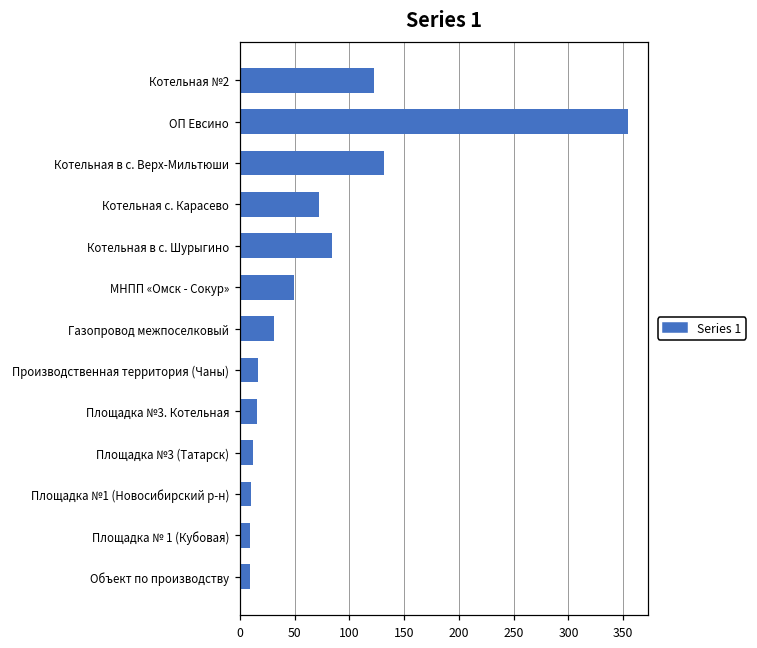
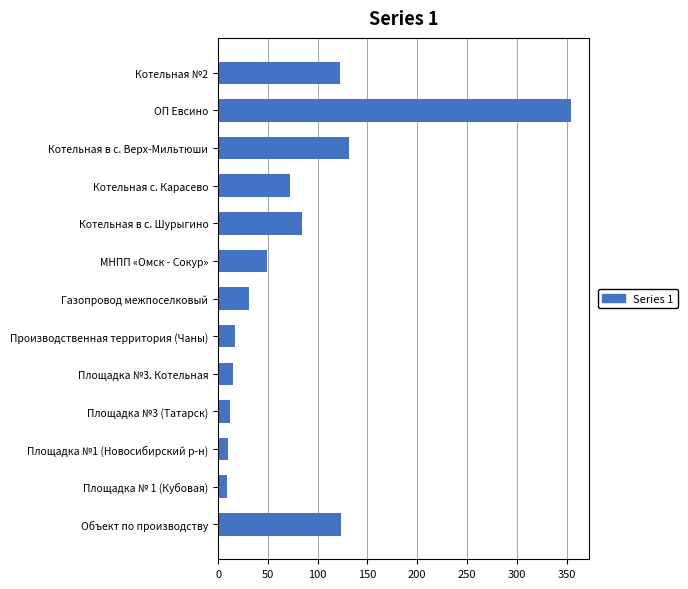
  {
    "Котельная №2": 120,
    "ОП Евсино": 350,
    "Котельная в с. Верх-Мильтюши": 130,
    "Котельная с. Карасево": 70,
    "Котельная в с. Шурыгино": 80,
    "МНПП «Омск - Сокур»": 50,
    "Газопровод межпоселковый": 30,
    "Производственная территория (Чаны)": 20,
    "Площадка №3. Котельная": 20,
    "Площадка №3 (Татарск)": 10,
    "Площадка №1 (Новосибирский р-н)": 10,
    "Площадка № 1 (Кубовая)": 10,
-   "Объект по производству": 10
+   "Объект по производству": 120
  }
